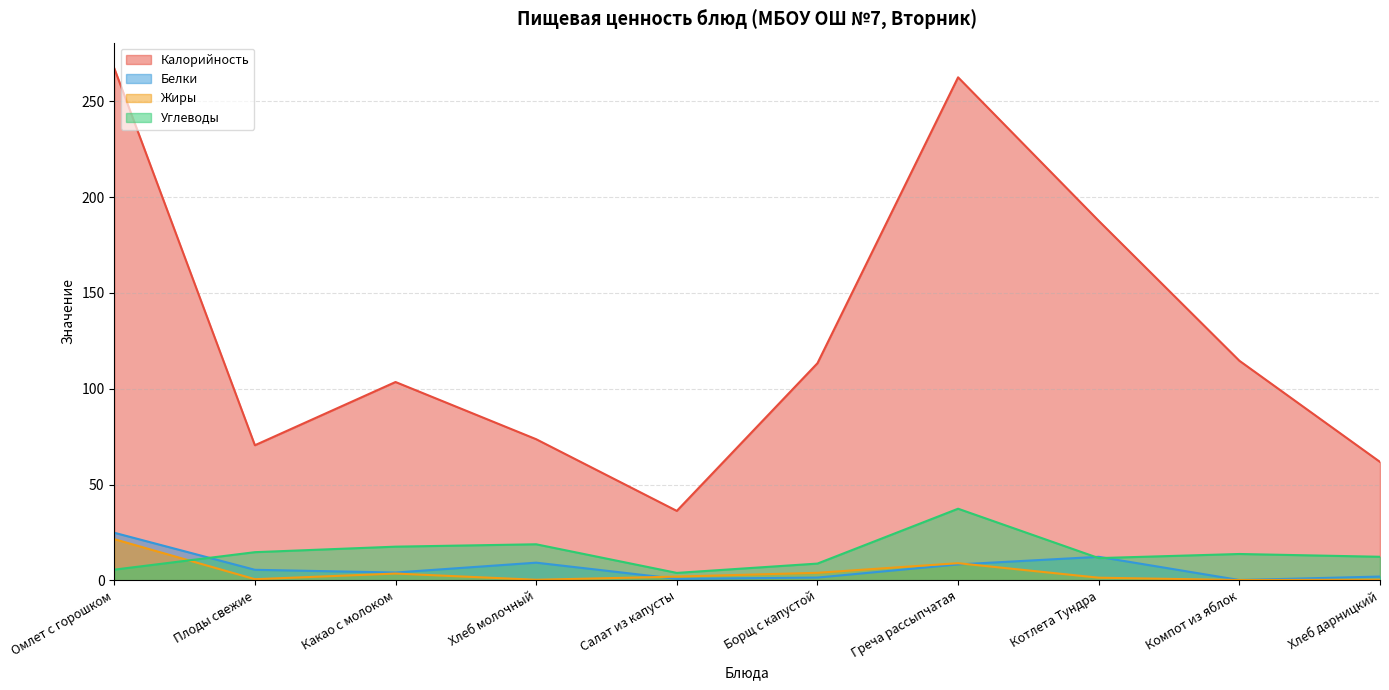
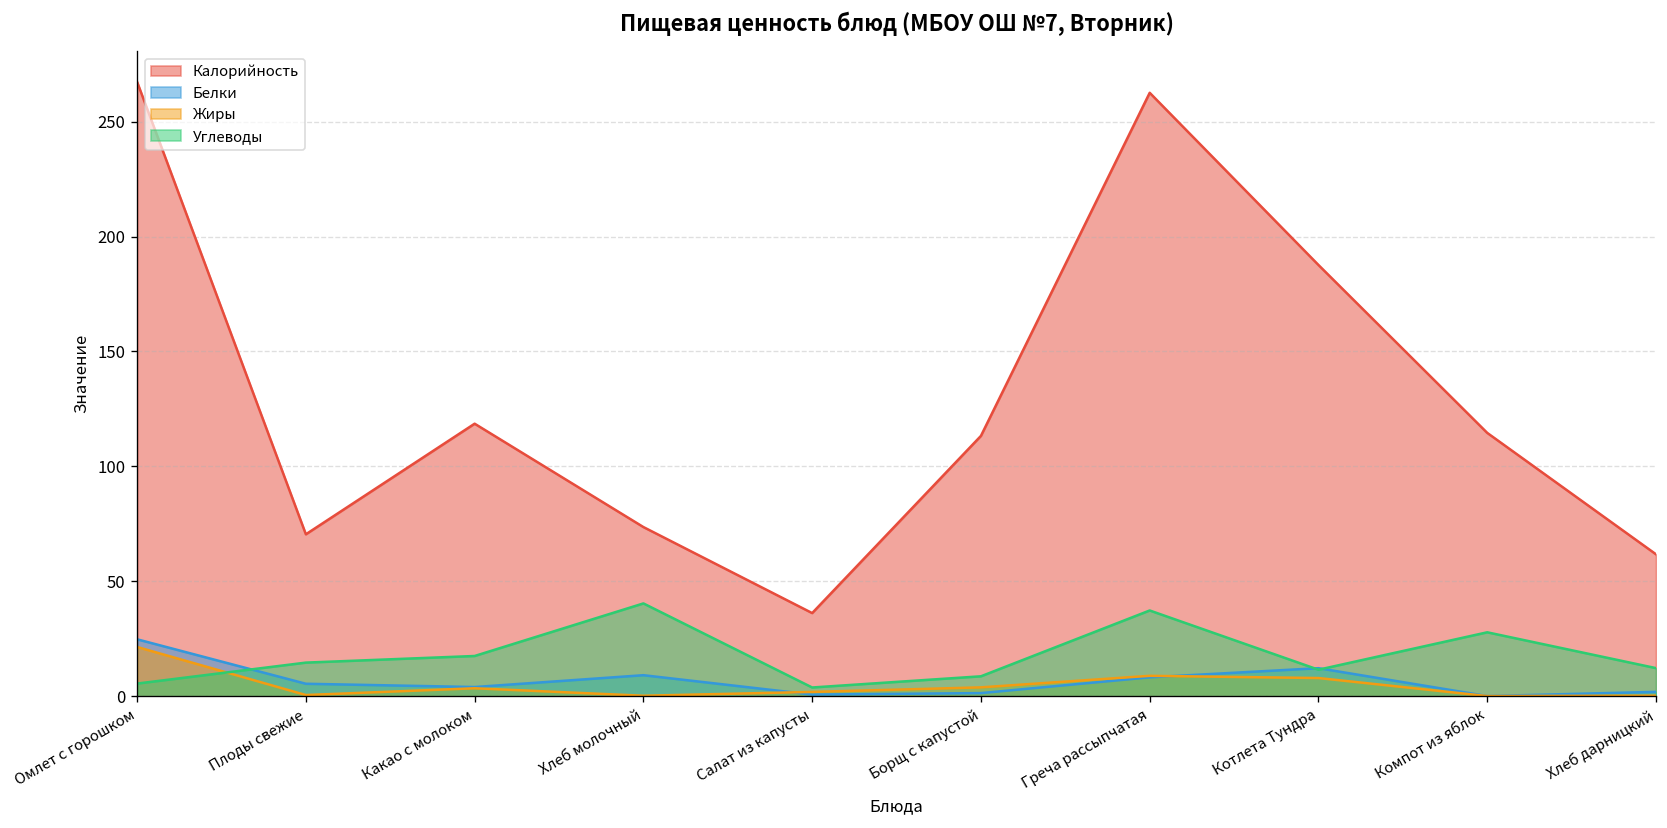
  {
    "Калорийность": {
      "Омлет с горошком": 267,
      "Плоды свежие": 71,
-     "Какао с молоком": 104,
+     "Какао с молоком": 119,
      "Хлеб молочный": 74,
      "Салат из капусты": 36,
      "Борщ с капустой": 113,
      "Греча рассыпчатая": 263,
      "Котлета Тундра": 188,
      "Компот из яблок": 115,
      "Хлеб дарницкий": 62
    },
    "Белки": {
      "Омлет с горошком": 25,
      "Плоды свежие": 6,
      "Хлеб молочный": 9,
      "Борщ с капустой": 1,
      "Хлеб дарницкий": 2
    },
    "Жиры": {
      "Омлет с горошком": 21,
      "Плоды свежие": 1,
      "Хлеб молочный": 0,
      "Борщ с капустой": 4,
-     "Котлета Тундра": 1,
+     "Котлета Тундра": 8,
      "Хлеб дарницкий": 0
    },
    "Углеводы": {
      "Омлет с горошком": 6,
      "Плоды свежие": 15,
      "Какао с молоком": 18,
-     "Хлеб молочный": 19,
+     "Хлеб молочный": 40,
      "Салат из капусты": 4,
      "Борщ с капустой": 9,
      "Греча рассыпчатая": 37,
-     "Компот из яблок": 14,
+     "Компот из яблок": 28,
      "Хлеб дарницкий": 12
    }
  }
